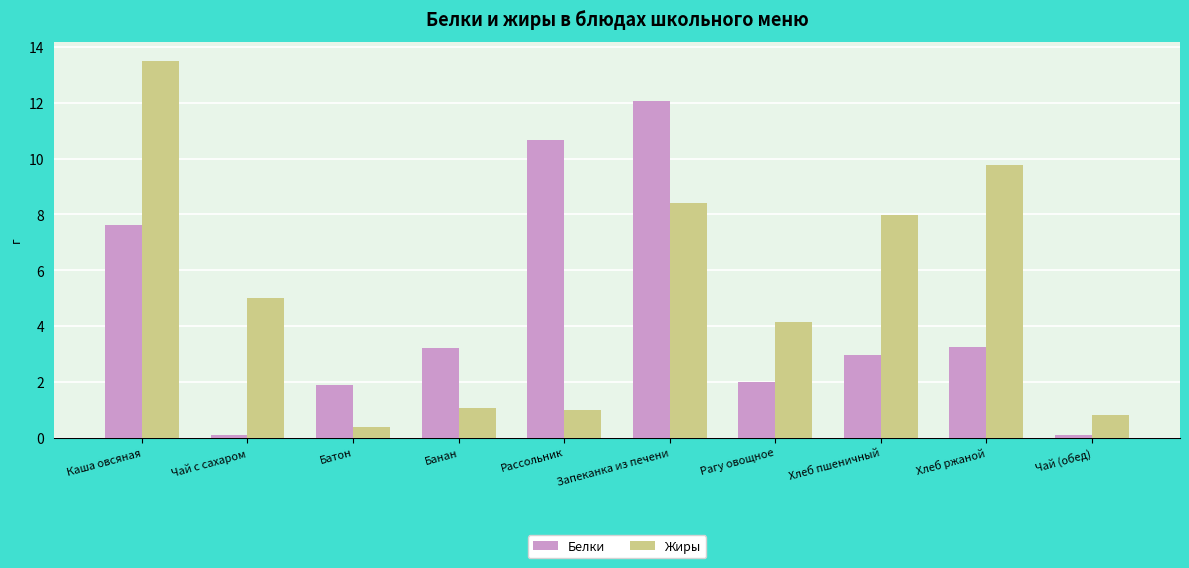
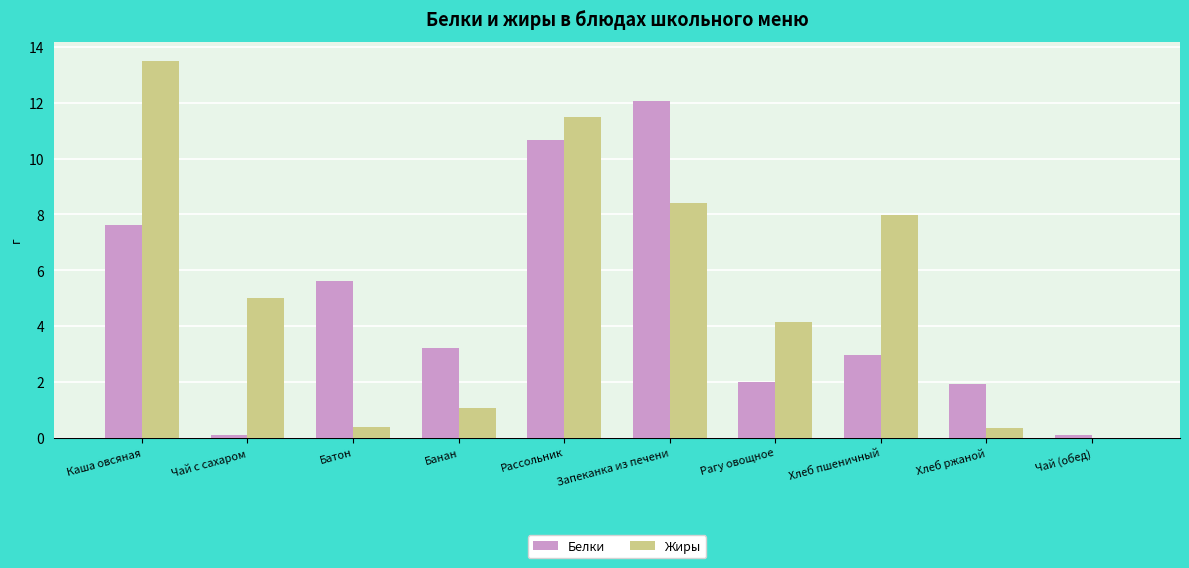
  {
    "Белки": {
      "Каша овсяная": 7.6,
      "Чай с сахаром": 0.1,
-     "Батон": 1.9,
+     "Батон": 5.6,
      "Банан": 3.2,
      "Рассольник": 10.7,
      "Запеканка из печени": 12.1,
      "Рагу овощное": 2.0,
      "Хлеб пшеничный": 3.0,
-     "Хлеб ржаной": 3.2,
+     "Хлеб ржаной": 1.9,
      "Чай (обед)": 0.1
    },
    "Жиры": {
      "Каша овсяная": 13.5,
      "Чай с сахаром": 5.0,
      "Батон": 0.4,
      "Банан": 1.1,
-     "Рассольник": 1.0,
+     "Рассольник": 11.5,
      "Запеканка из печени": 8.4,
      "Рагу овощное": 4.1,
      "Хлеб пшеничный": 8.0,
-     "Хлеб ржаной": 9.8,
-     "Чай (обед)": 0.8
+     "Хлеб ржаной": 0.4,
+     "Чай (обед)": 0.0
    }
  }
